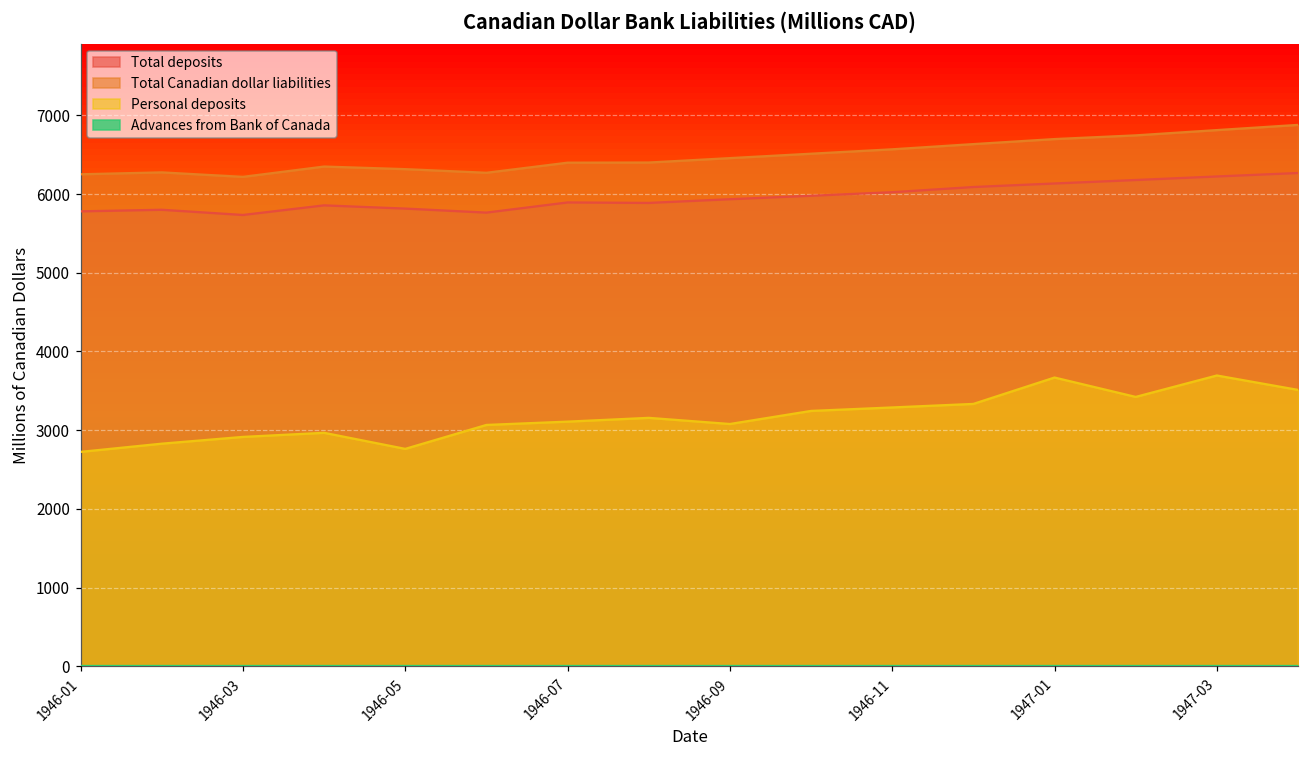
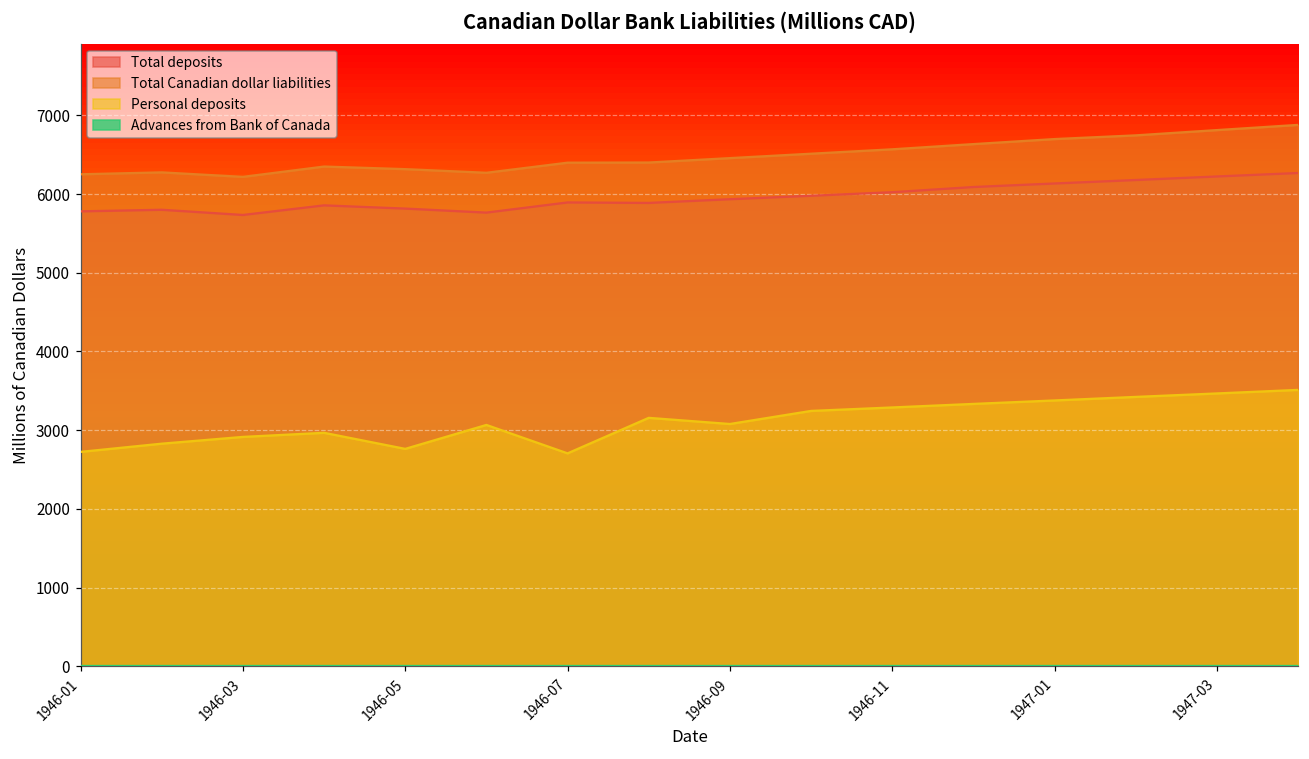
  {
    "Personal deposits": {
      "1946-01": 2700,
      "1946-03": 2900,
      "1946-05": 2800,
-     "1946-07": 3100,
+     "1946-07": 2700,
      "1946-09": 3100,
      "1946-11": 3300,
-     "1947-01": 3700,
-     "1947-03": 3700
+     "1947-01": 3400,
+     "1947-03": 3500
    },
    "Advances from Bank of Canada": {
      "1946-01": 0,
      "1946-03": 0,
      "1946-05": 0,
      "1946-07": 0,
      "1946-09": 0,
      "1946-11": 0,
      "1947-01": 0,
      "1947-03": 0
    }
  }
